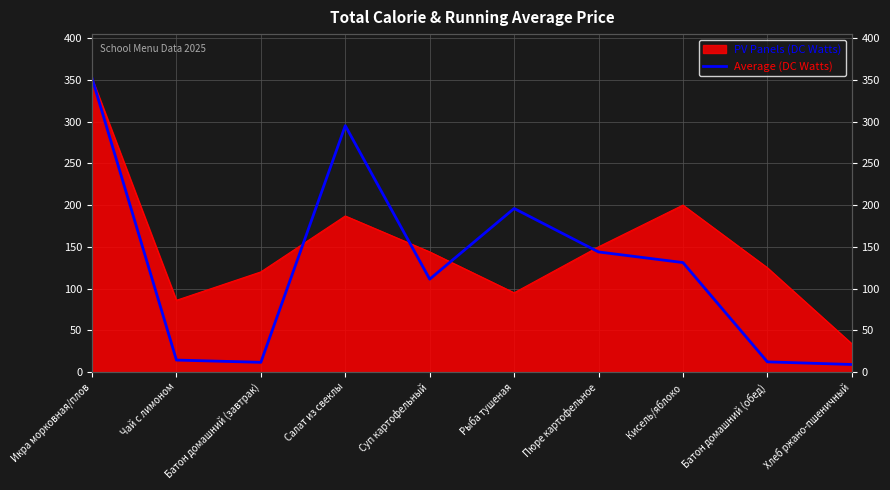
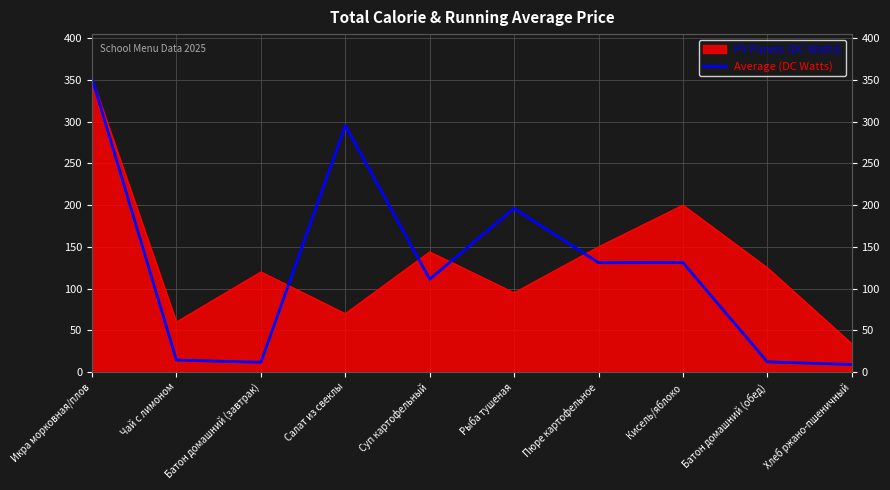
  {
    "PV Panels (DC Watts)": {
-     "Чай с лимоном": 90,
+     "Чай с лимоном": 60,
      "Батон домашний (завтрак)": 120,
-     "Салат из свеклы": 190,
+     "Салат из свеклы": 70,
      "Суп картофельный": 140,
      "Рыба тушеная": 100,
      "Пюре картофельное": 150,
      "Кисель/яблоко": 200,
      "Батон домашний (обед)": 130,
      "Хлеб ржано-пшеничный": 30
    },
    "Average (DC Watts)": {
      "Чай с лимоном": 10,
      "Батон домашний (завтрак)": 10,
      "Салат из свеклы": 300,
      "Суп картофельный": 110,
      "Рыба тушеная": 200,
-     "Пюре картофельное": 140,
+     "Пюре картофельное": 130,
      "Кисель/яблоко": 130,
      "Батон домашний (обед)": 10,
      "Хлеб ржано-пшеничный": 10
    }
  }
